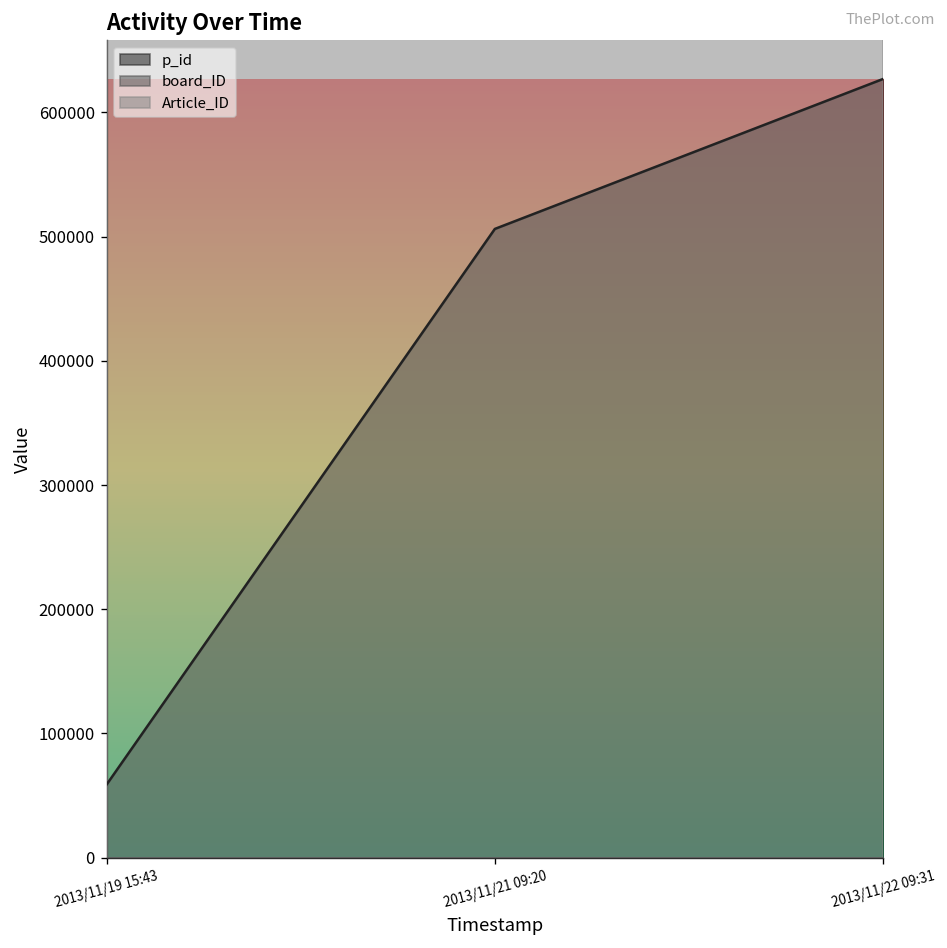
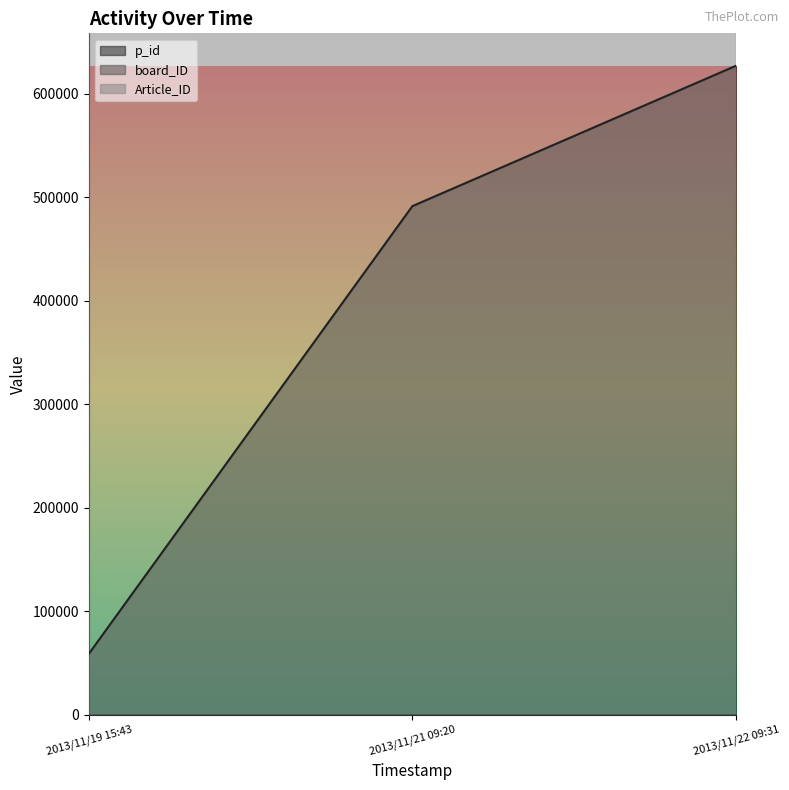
  {
    "p_id": {
      "2013/11/19 15:43": 59000,
-     "2013/11/21 09:20": 506000,
+     "2013/11/21 09:20": 491000,
      "2013/11/22 09:31": 627000
    },
    "board_ID": {
      "2013/11/19 15:43": 0,
      "2013/11/21 09:20": 0,
      "2013/11/22 09:31": 0
    }
  }
